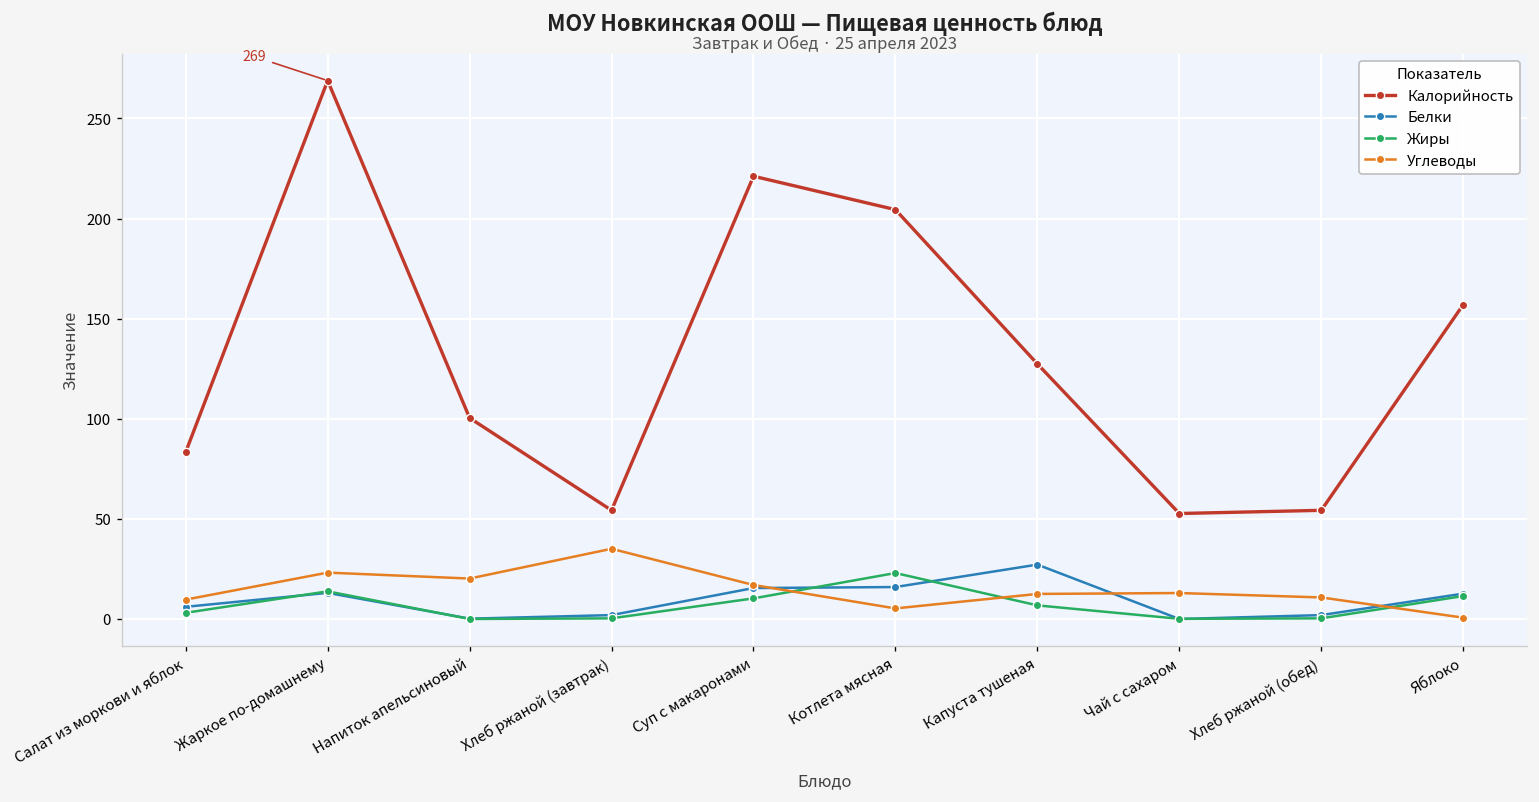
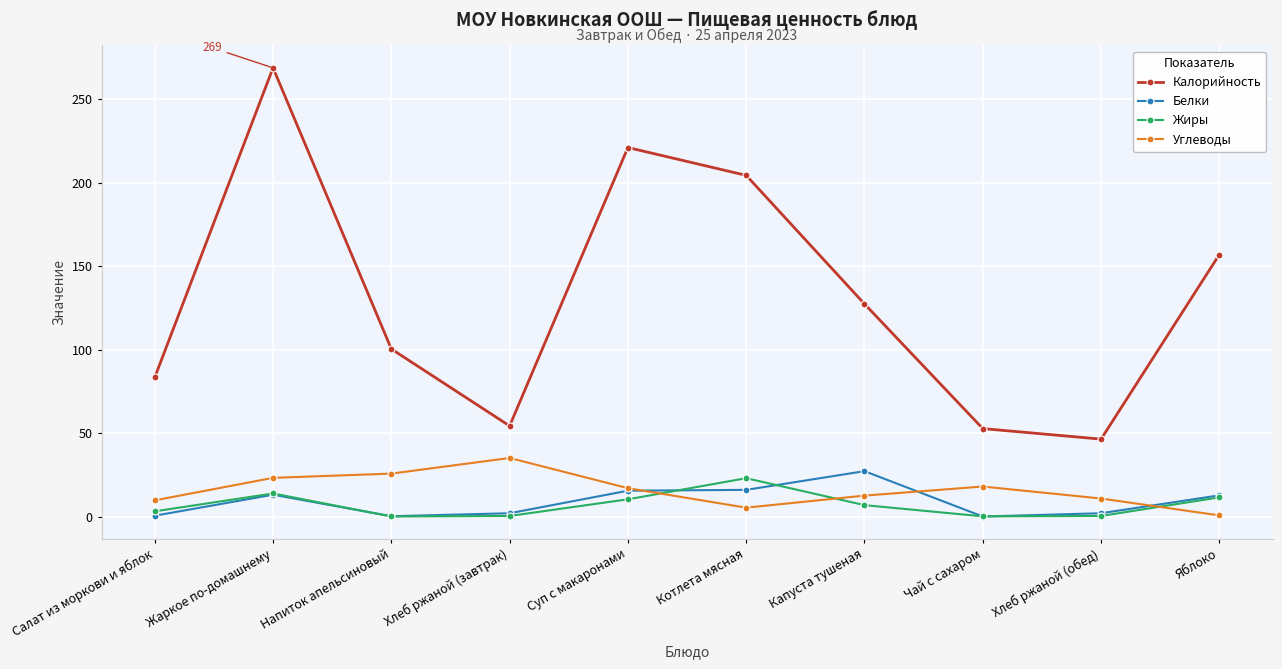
  {
    "Калорийность": {
      "Салат из моркови и яблок": 83,
      "Напиток апельсиновый": 100,
      "Хлеб ржаной (завтрак)": 54,
      "Суп с макаронами": 221,
      "Котлета мясная": 204,
      "Капуста тушеная": 127,
      "Чай с сахаром": 53,
-     "Хлеб ржаной (обед)": 54,
+     "Хлеб ржаной (обед)": 46,
      "Яблоко": 157
    },
    "Белки": {
-     "Салат из моркови и яблок": 6,
+     "Салат из моркови и яблок": 1,
      "Хлеб ржаной (завтрак)": 2,
      "Котлета мясная": 16,
      "Капуста тушеная": 27,
      "Хлеб ржаной (обед)": 2
    },
    "Жиры": {
      "Салат из моркови и яблок": 3,
      "Хлеб ржаной (завтрак)": 0,
      "Суп с макаронами": 10,
      "Котлета мясная": 23,
      "Капуста тушеная": 7,
      "Хлеб ржаной (обед)": 0
    },
    "Углеводы": {
      "Салат из моркови и яблок": 10,
      "Жаркое по-домашнему": 23,
-     "Напиток апельсиновый": 20,
+     "Напиток апельсиновый": 26,
      "Хлеб ржаной (завтрак)": 35,
      "Котлета мясная": 5,
      "Капуста тушеная": 13,
-     "Чай с сахаром": 13,
+     "Чай с сахаром": 18,
      "Хлеб ржаной (обед)": 11,
      "Яблоко": 1
    }
  }
